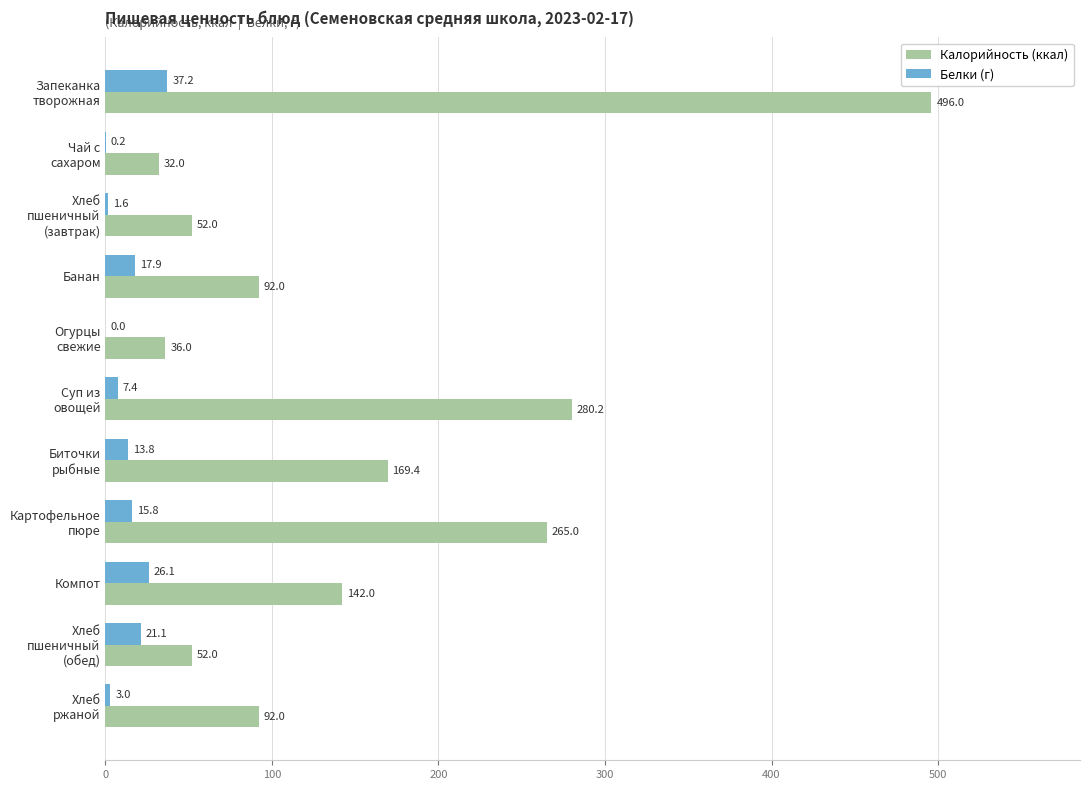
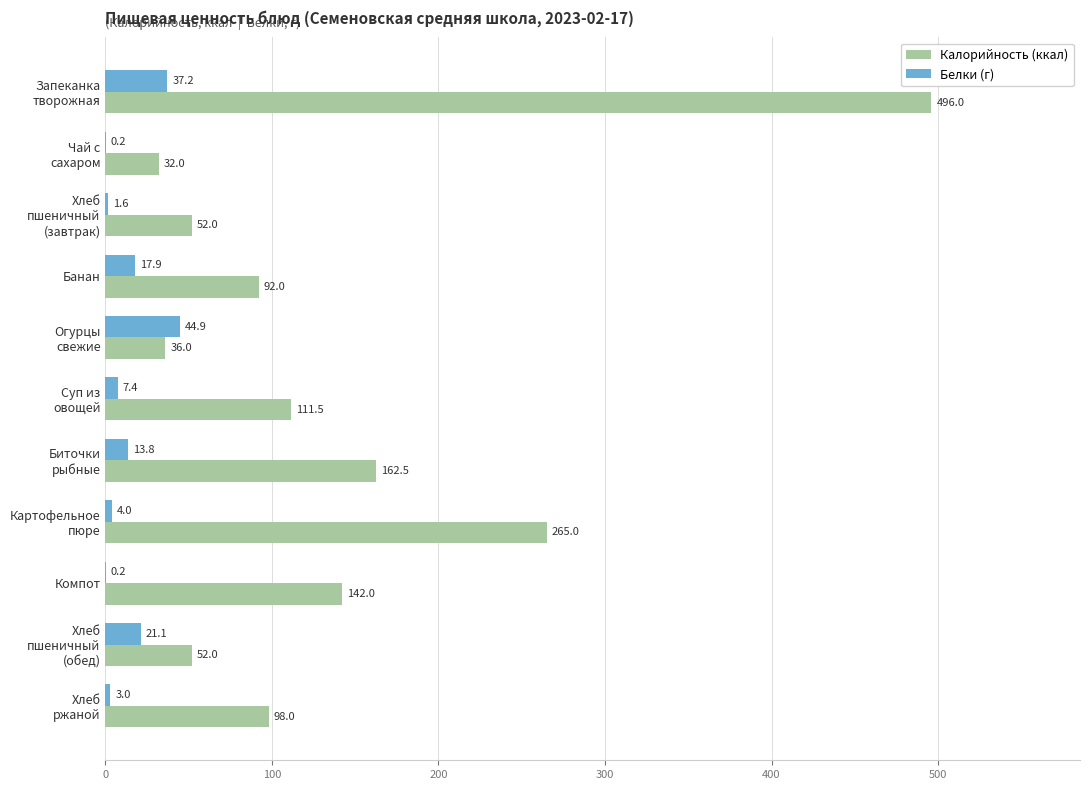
  {
    "Калорийность (ккал)": {
      "Запеканка творожная": 496.0,
      "Чай с сахаром": 32.0,
      "Хлеб пшеничный (завтрак)": 52.0,
      "Банан": 92.0,
      "Огурцы свежие": 36.0,
-     "Суп из овощей": 280.2,
-     "Биточки рыбные": 169.4,
+     "Суп из овощей": 111.5,
+     "Биточки рыбные": 162.5,
      "Картофельное пюре": 265.0,
      "Компот": 142.0,
      "Хлеб пшеничный (обед)": 52.0,
-     "Хлеб ржаной": 92.0
+     "Хлеб ржаной": 98.0
    },
    "Белки (г)": {
      "Запеканка творожная": 37.2,
      "Чай с сахаром": 0.2,
      "Хлеб пшеничный (завтрак)": 1.6,
      "Банан": 17.9,
-     "Огурцы свежие": 0.0,
+     "Огурцы свежие": 44.9,
      "Суп из овощей": 7.4,
      "Биточки рыбные": 13.8,
-     "Картофельное пюре": 15.8,
-     "Компот": 26.1,
+     "Картофельное пюре": 4.0,
+     "Компот": 0.2,
      "Хлеб пшеничный (обед)": 21.1,
      "Хлеб ржаной": 3.0
    }
  }
